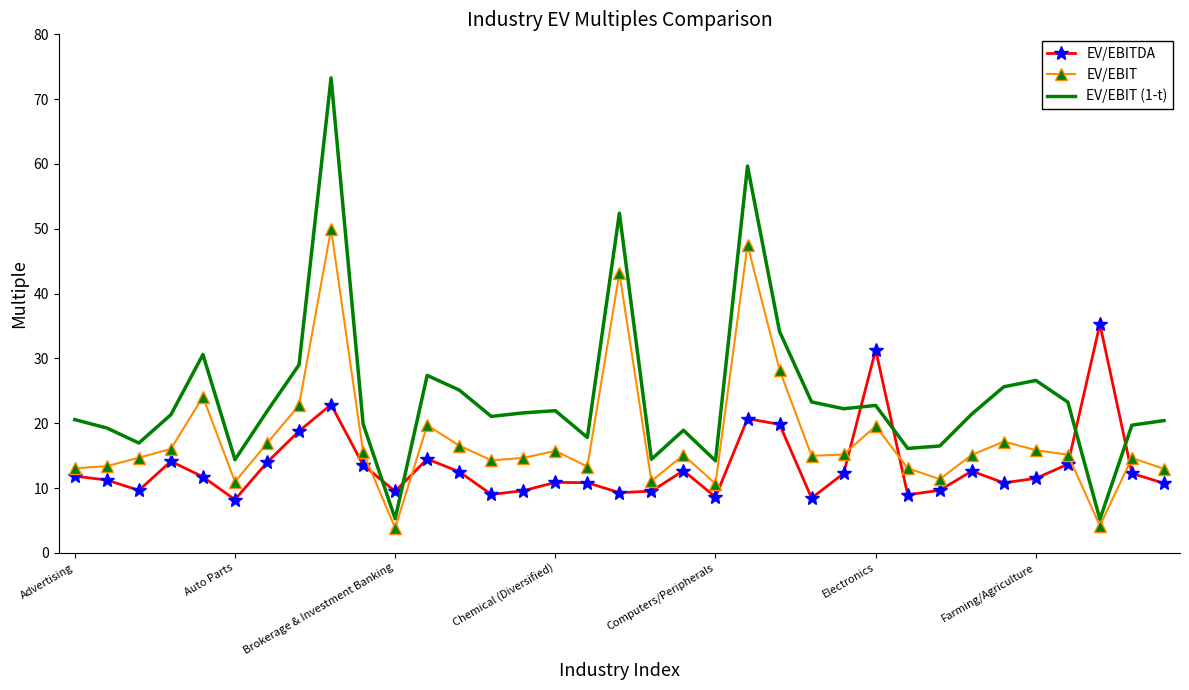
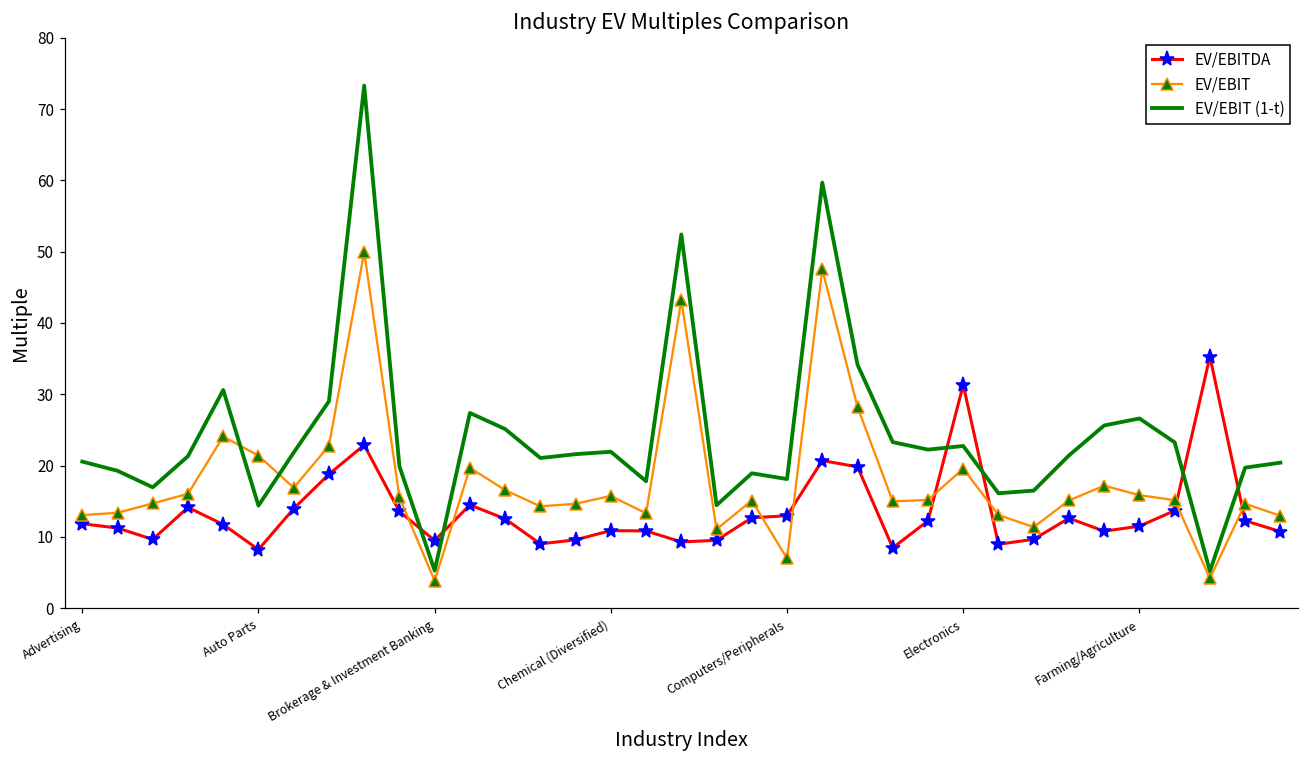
  {
    "EV/EBITDA": {
      "Advertising": 12,
      "Auto Parts": 8,
      "Brokerage & Investment Banking": 9,
      "Chemical (Diversified)": 11,
-     "Computers/Peripherals": 9,
+     "Computers/Peripherals": 13,
      "Electronics": 31,
      "Farming/Agriculture": 11
    },
    "EV/EBIT": {
      "Advertising": 13,
-     "Auto Parts": 11,
+     "Auto Parts": 21,
      "Brokerage & Investment Banking": 4,
      "Chemical (Diversified)": 16,
-     "Computers/Peripherals": 11,
+     "Computers/Peripherals": 7,
      "Electronics": 20,
      "Farming/Agriculture": 16
    },
    "EV/EBIT (1-t)": {
      "Advertising": 21,
      "Auto Parts": 14,
      "Brokerage & Investment Banking": 5,
      "Chemical (Diversified)": 22,
-     "Computers/Peripherals": 14,
+     "Computers/Peripherals": 18,
      "Electronics": 23,
      "Farming/Agriculture": 27
    }
  }
